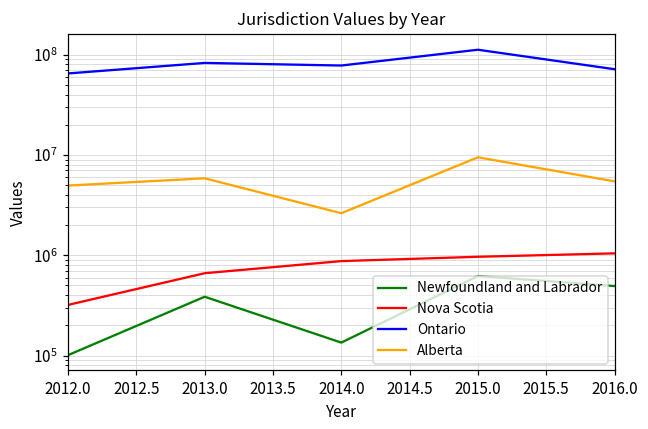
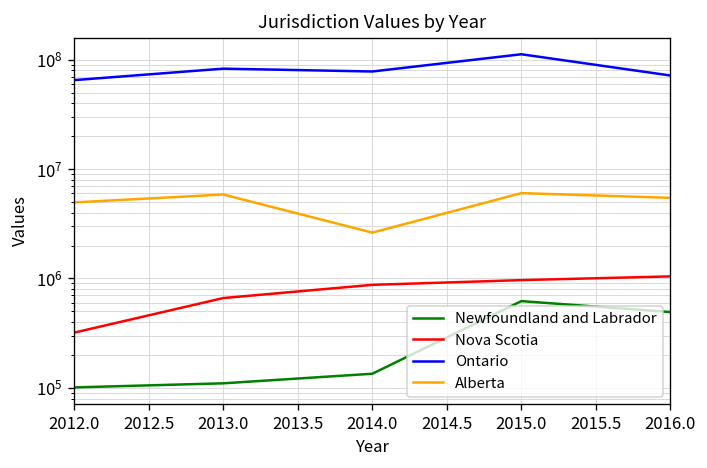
  {
    "Newfoundland and Labrador": {
      "2012.0": 100000,
-     "2013.0": 390000,
+     "2013.0": 110000,
      "2014.0": 130000,
      "2016.0": 500000
    },
    "Nova Scotia": {
      "2012.0": 320000,
      "2013.0": 700000,
      "2014.0": 900000,
      "2015.0": 1000000,
      "2016.0": 1000000
    },
    "Ontario": {
      "2012.0": 60000000,
      "2013.0": 80000000,
      "2014.0": 80000000,
      "2015.0": 110000000,
      "2016.0": 70000000
    },
    "Alberta": {
      "2012.0": 5000000,
      "2013.0": 6000000,
      "2014.0": 2600000,
-     "2015.0": 9000000,
+     "2015.0": 6000000,
      "2016.0": 5000000
    }
  }
